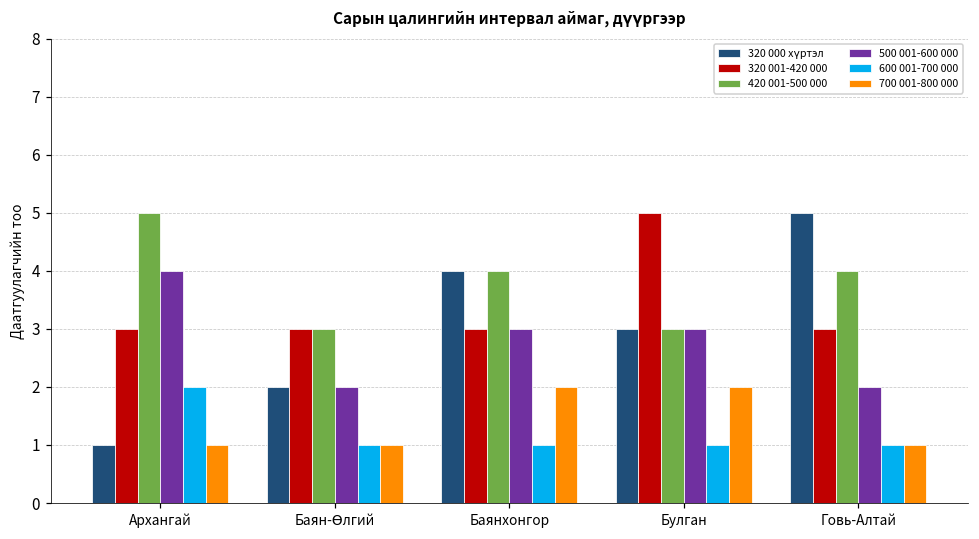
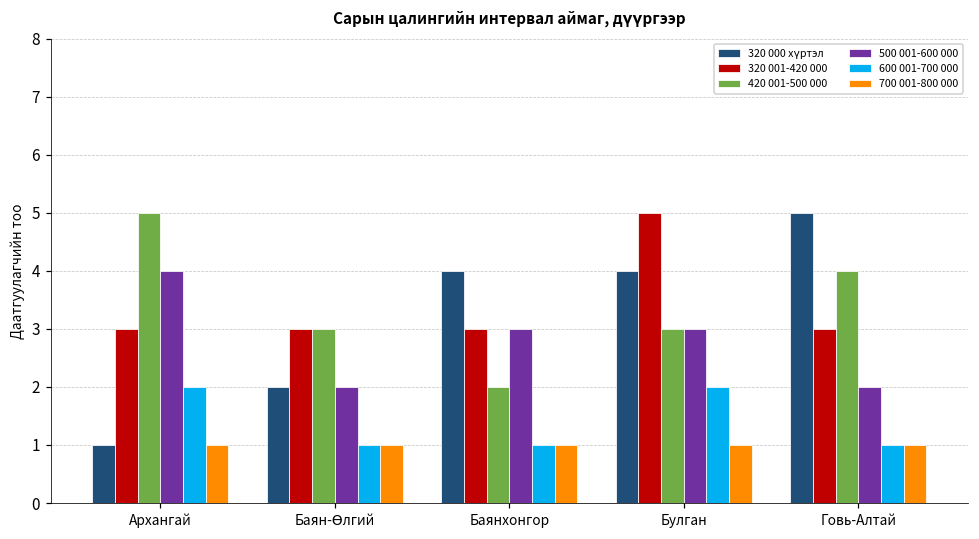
  {
    "320 000 хүртэл": {
      "Архангай": 1,
      "Баян-Өлгий": 2,
      "Баянхонгор": 4,
-     "Булган": 3,
+     "Булган": 4,
      "Говь-Алтай": 5
    },
    "320 001-420 000": {
      "Архангай": 3,
      "Баян-Өлгий": 3,
      "Баянхонгор": 3,
      "Булган": 5,
      "Говь-Алтай": 3
    },
    "420 001-500 000": {
      "Архангай": 5,
      "Баян-Өлгий": 3,
-     "Баянхонгор": 4,
+     "Баянхонгор": 2,
      "Булган": 3,
      "Говь-Алтай": 4
    },
    "500 001-600 000": {
      "Архангай": 4,
      "Баян-Өлгий": 2,
      "Баянхонгор": 3,
      "Булган": 3,
      "Говь-Алтай": 2
    },
    "600 001-700 000": {
      "Архангай": 2,
      "Баян-Өлгий": 1,
      "Баянхонгор": 1,
-     "Булган": 1,
+     "Булган": 2,
      "Говь-Алтай": 1
    },
    "700 001-800 000": {
      "Архангай": 1,
      "Баян-Өлгий": 1,
-     "Баянхонгор": 2,
-     "Булган": 2,
+     "Баянхонгор": 1,
+     "Булган": 1,
      "Говь-Алтай": 1
    }
  }
